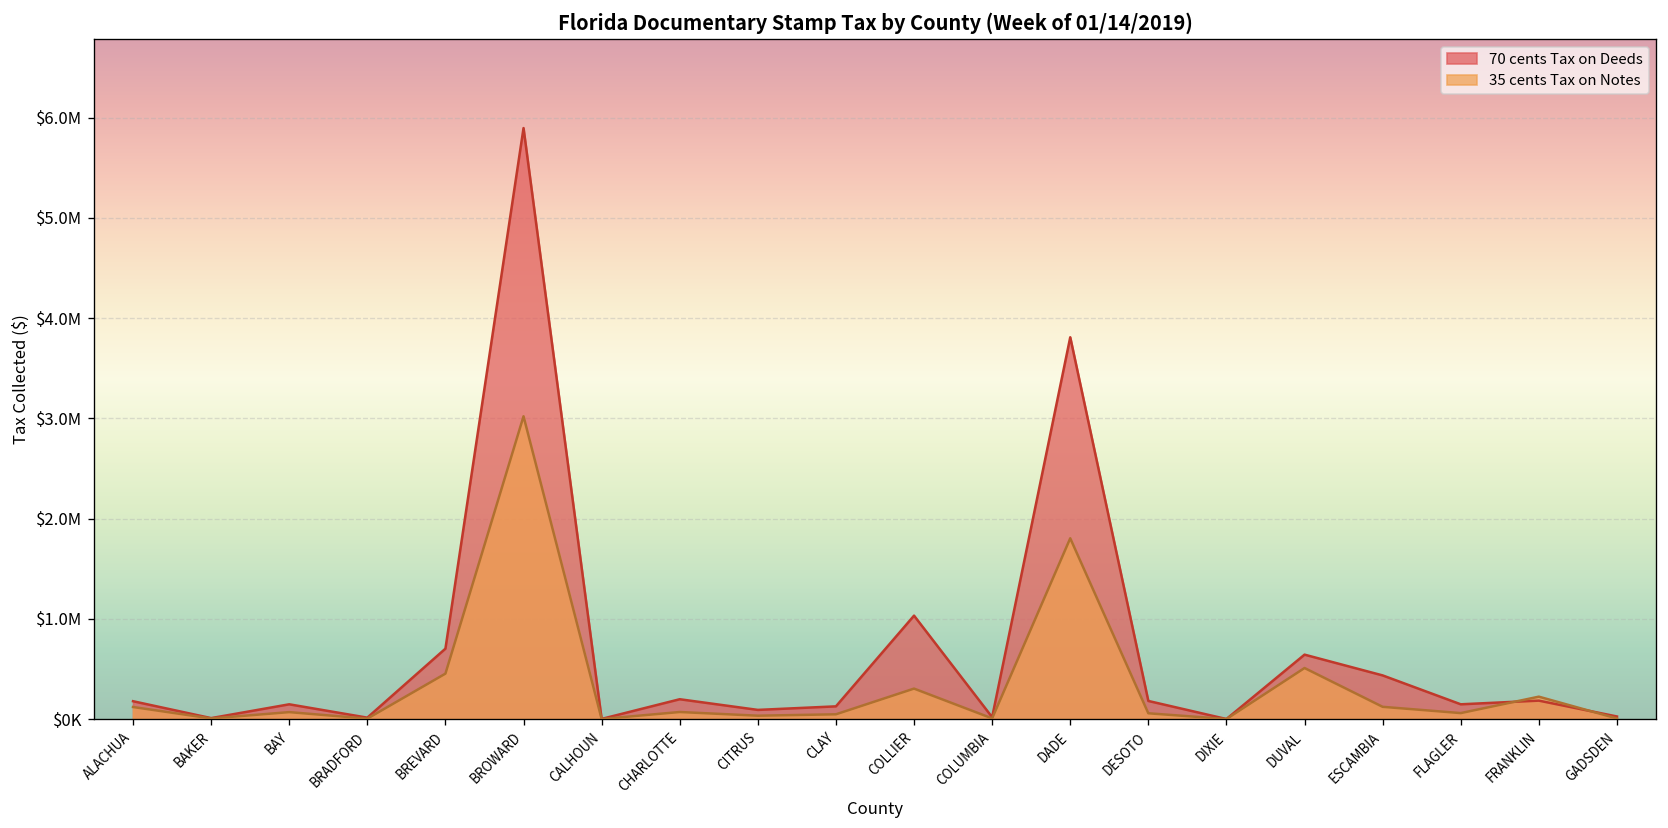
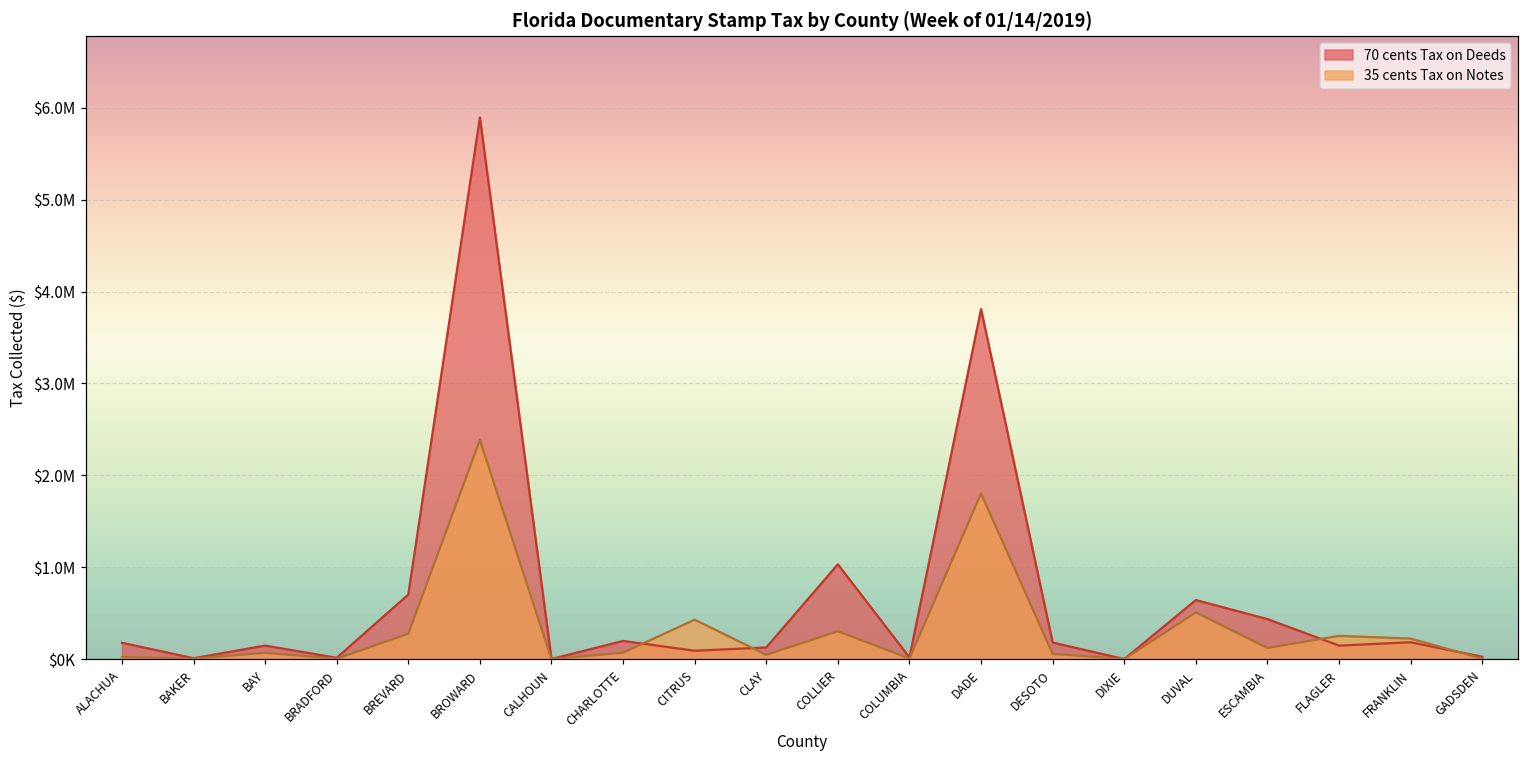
  {
    "70 cents Tax on Deeds": {
      "ALACHUA": "$200000",
      "BAY": "$100000",
      "BREVARD": "$700000",
      "BROWARD": "$5900000",
      "CHARLOTTE": "$200000",
      "CITRUS": "$100000",
      "CLAY": "$100000",
      "COLLIER": "$1000000",
      "DADE": "$3800000",
      "DESOTO": "$200000",
      "DUVAL": "$600000",
      "ESCAMBIA": "$400000",
      "FLAGLER": "$100000",
      "FRANKLIN": "$200000"
    },
    "35 cents Tax on Notes": {
-     "ALACHUA": "$100000",
+     "ALACHUA": "$0",
      "BAY": "$100000",
-     "BREVARD": "$500000",
-     "BROWARD": "$3000000",
+     "BREVARD": "$300000",
+     "BROWARD": "$2400000",
      "CHARLOTTE": "$100000",
-     "CITRUS": "$0",
+     "CITRUS": "$400000",
      "CLAY": "$0",
      "COLLIER": "$300000",
      "DADE": "$1800000",
      "DESOTO": "$100000",
      "DUVAL": "$500000",
      "ESCAMBIA": "$100000",
-     "FLAGLER": "$100000",
+     "FLAGLER": "$300000",
      "FRANKLIN": "$200000"
    }
  }
